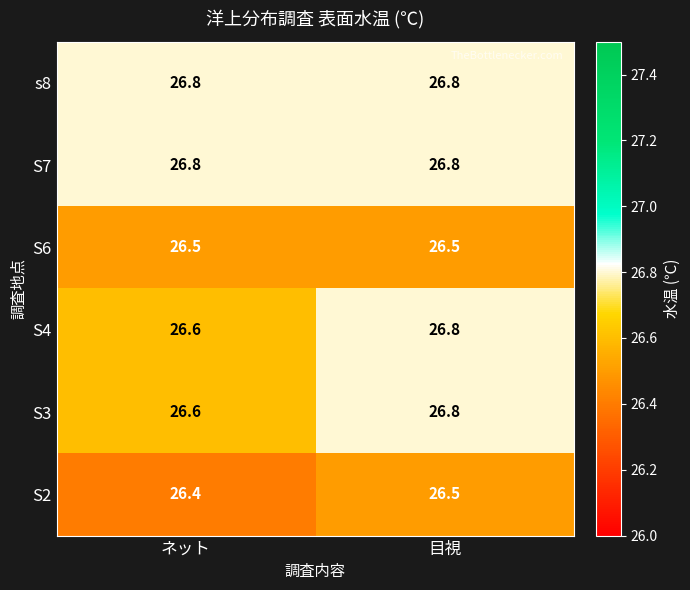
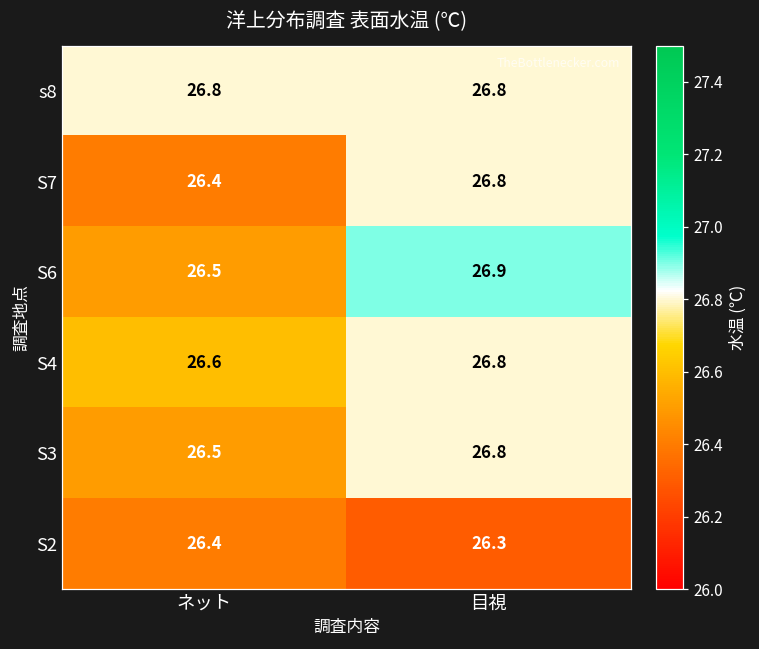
  {
    "s8": {
      "ネット": 26.8,
      "目視": 26.8
    },
    "S7": {
-     "ネット": 26.8,
+     "ネット": 26.4,
      "目視": 26.8
    },
    "S6": {
      "ネット": 26.5,
-     "目視": 26.5
+     "目視": 26.9
    },
    "S4": {
      "ネット": 26.6,
      "目視": 26.8
    },
    "S3": {
-     "ネット": 26.6,
+     "ネット": 26.5,
      "目視": 26.8
    },
    "S2": {
      "ネット": 26.4,
-     "目視": 26.5
+     "目視": 26.3
    }
  }
